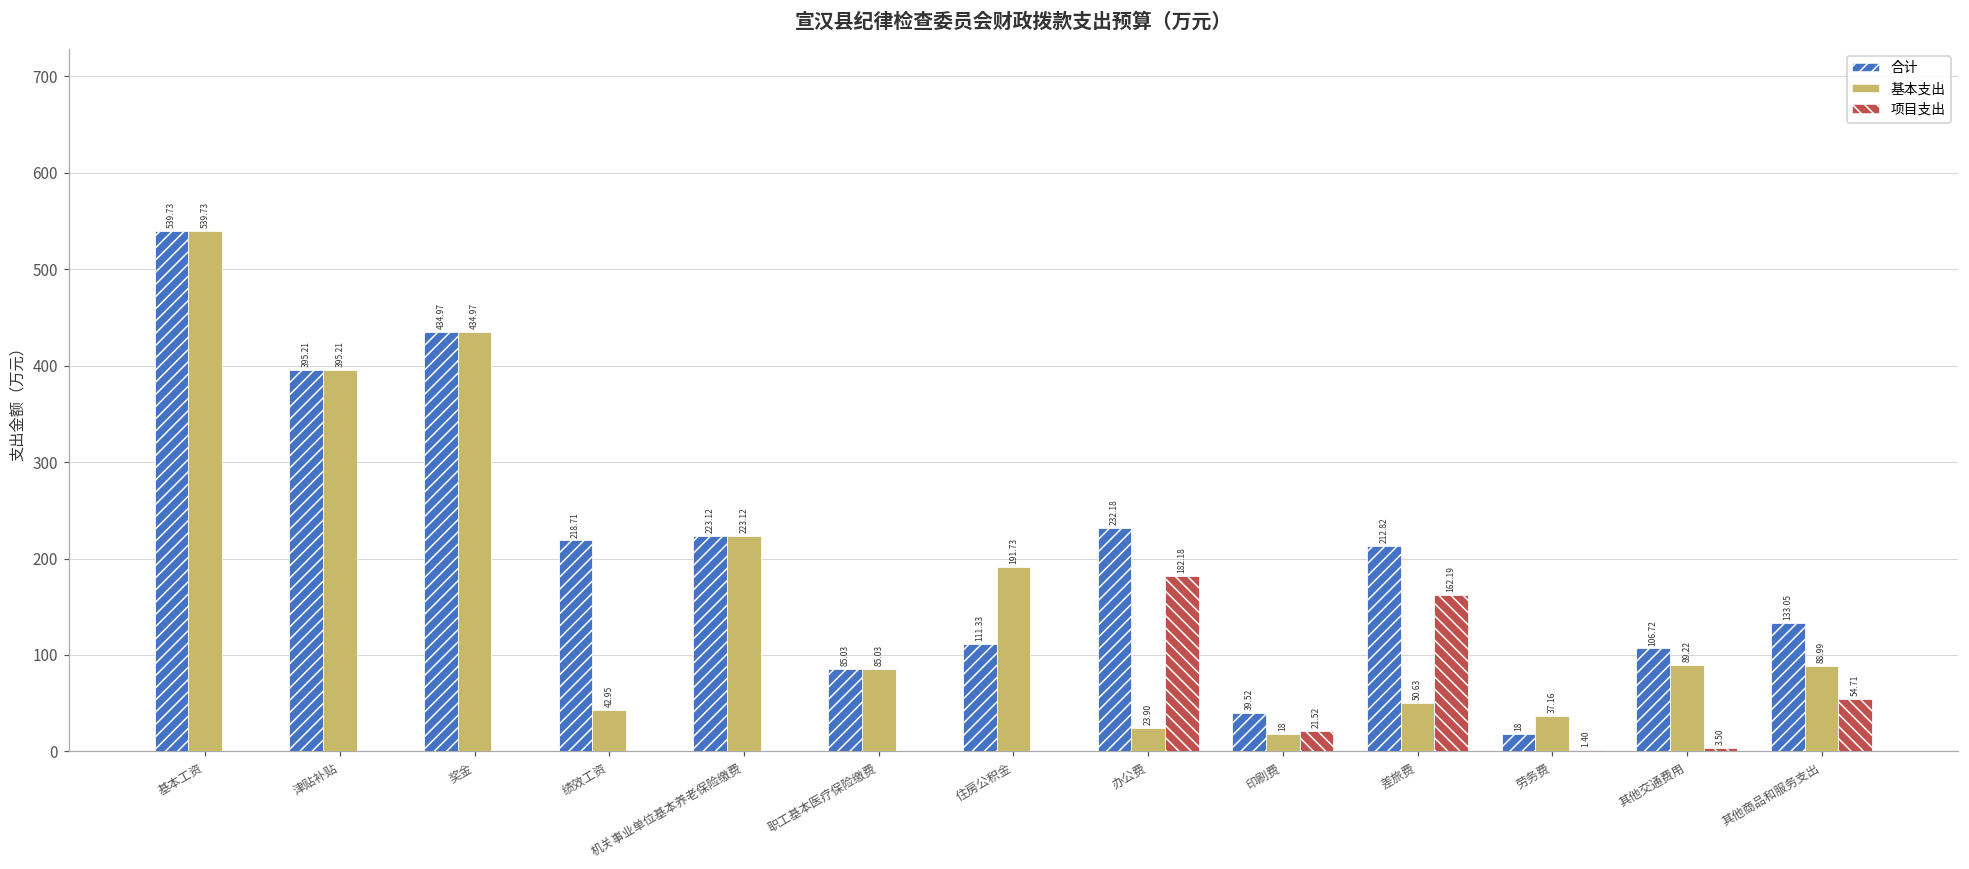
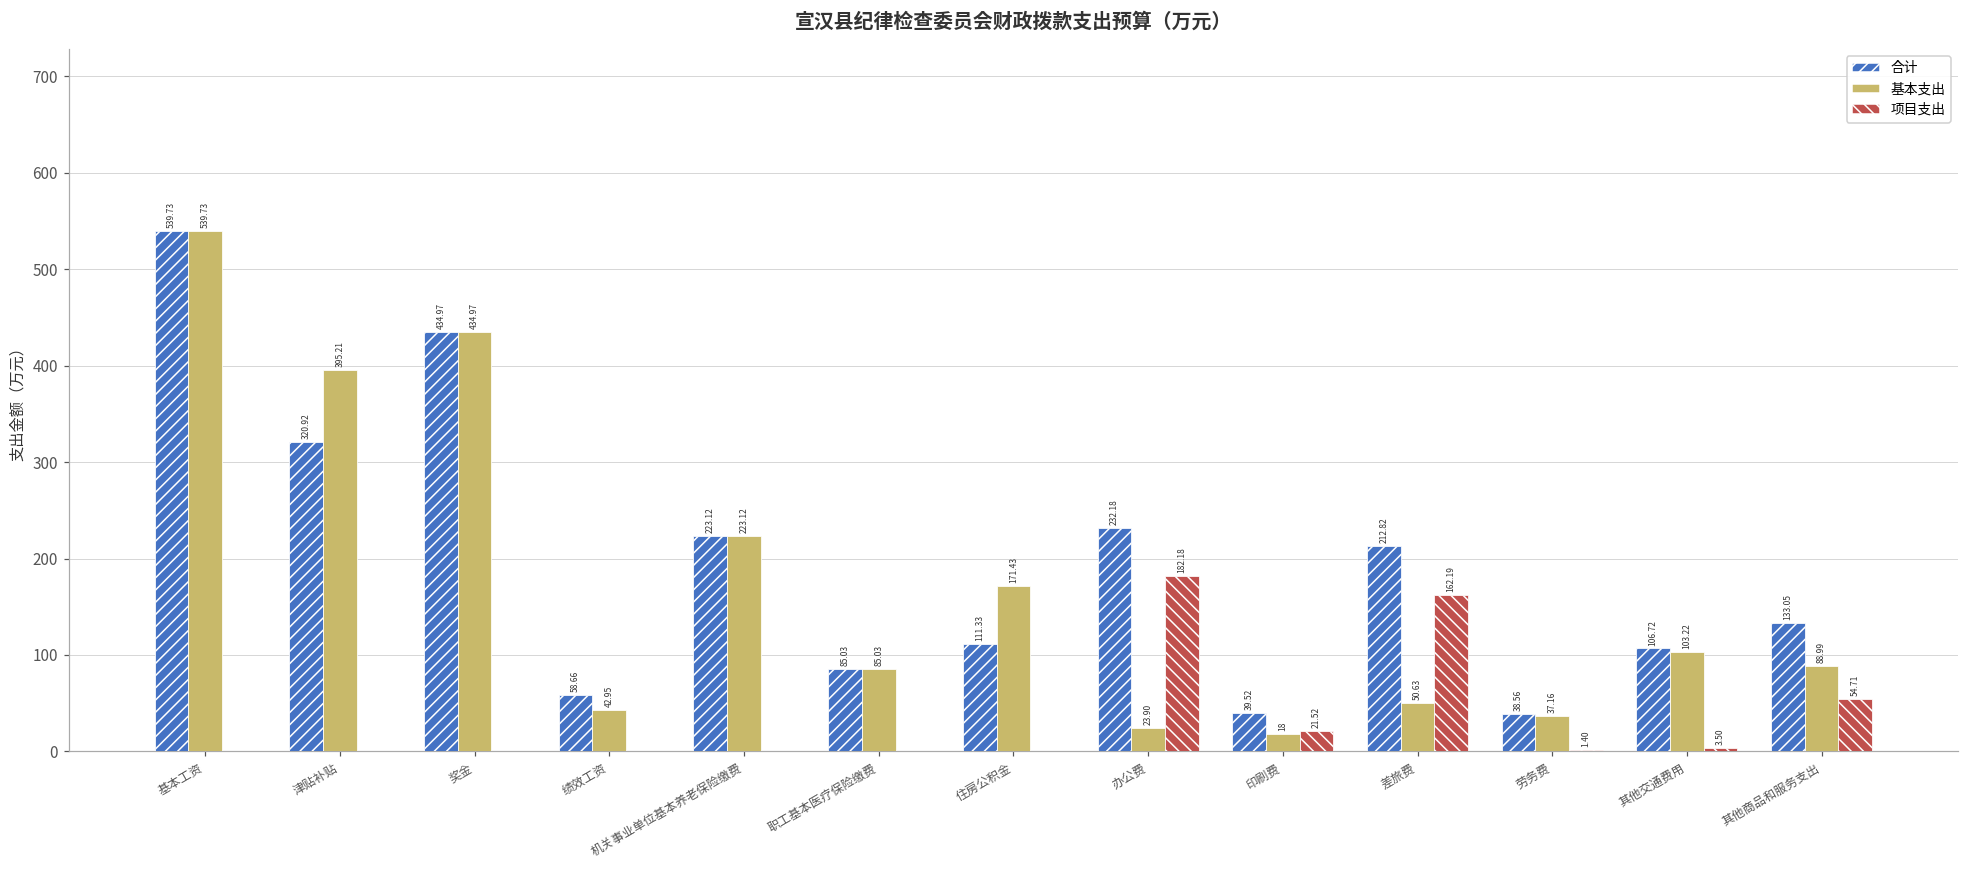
  {
    "合计": {
      "基本工资": 539.73,
-     "津贴补贴": 395.21,
+     "津贴补贴": 320.92,
      "奖金": 434.97,
-     "绩效工资": 218.71,
+     "绩效工资": 58.66,
      "机关事业单位基本养老保险缴费": 223.12,
      "职工基本医疗保险缴费": 85.03,
      "住房公积金": 111.33,
      "办公费": 232.18,
      "印刷费": 39.52,
      "差旅费": 212.82,
-     "劳务费": 18,
+     "劳务费": 38.56,
      "其他交通费用": 106.72,
      "其他商品和服务支出": 133.05
    },
    "基本支出": {
      "基本工资": 539.73,
      "津贴补贴": 395.21,
      "奖金": 434.97,
      "绩效工资": 42.95,
      "机关事业单位基本养老保险缴费": 223.12,
      "职工基本医疗保险缴费": 85.03,
-     "住房公积金": 191.73,
+     "住房公积金": 171.43,
      "办公费": 23.90,
      "印刷费": 18,
      "差旅费": 50.63,
      "劳务费": 37.16,
-     "其他交通费用": 89.22,
+     "其他交通费用": 103.22,
      "其他商品和服务支出": 88.99
    },
    "项目支出": {
      "办公费": 182.18,
      "印刷费": 21.52,
      "差旅费": 162.19,
      "劳务费": 1.40,
      "其他交通费用": 3.50,
      "其他商品和服务支出": 54.71
    }
  }
